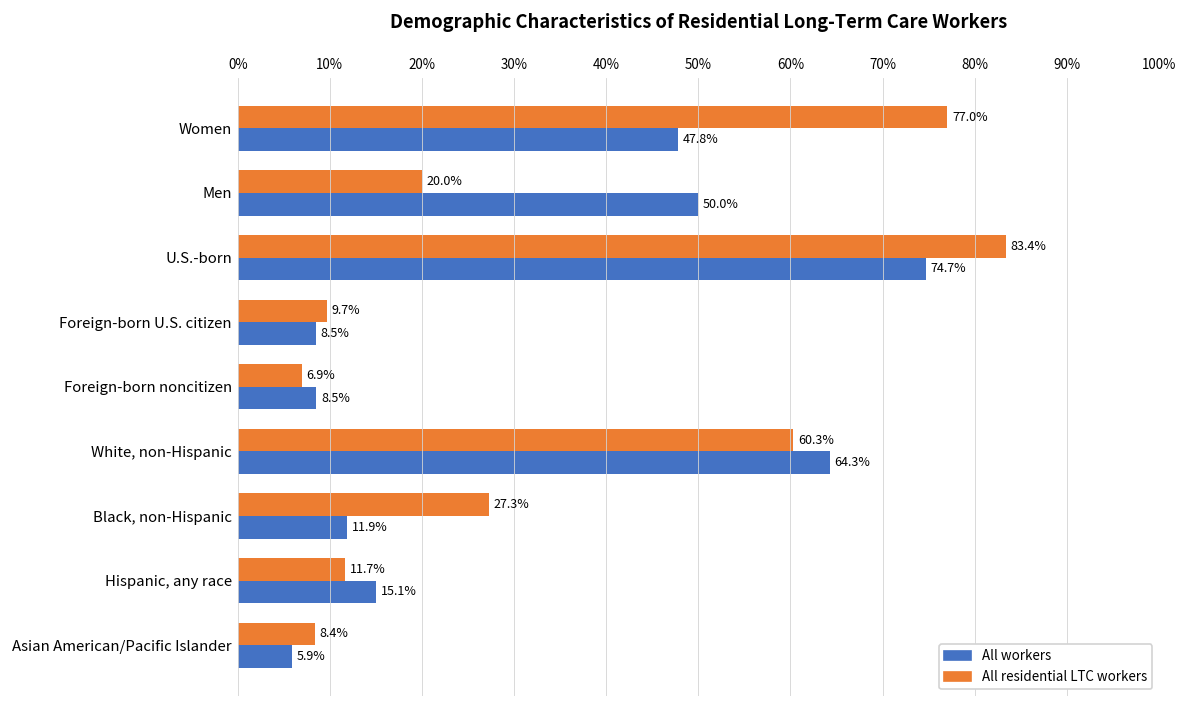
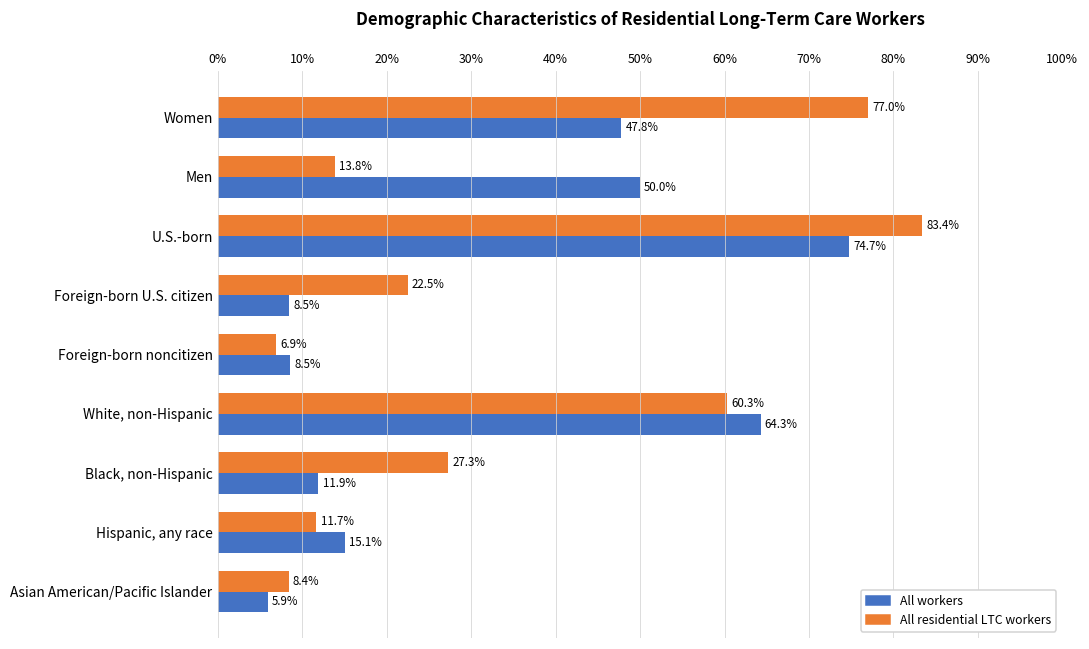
  {
    "All workers": {
      "Women": "47.8%",
      "Men": "50.0%",
      "U.S.-born": "74.7%",
      "Foreign-born U.S. citizen": "8.5%",
      "Foreign-born noncitizen": "8.5%",
      "White, non-Hispanic": "64.3%",
      "Black, non-Hispanic": "11.9%",
      "Hispanic, any race": "15.1%",
      "Asian American/Pacific Islander": "5.9%"
    },
    "All residential LTC workers": {
      "Women": "77.0%",
-     "Men": "20.0%",
+     "Men": "13.8%",
      "U.S.-born": "83.4%",
-     "Foreign-born U.S. citizen": "9.7%",
+     "Foreign-born U.S. citizen": "22.5%",
      "Foreign-born noncitizen": "6.9%",
      "White, non-Hispanic": "60.3%",
      "Black, non-Hispanic": "27.3%",
      "Hispanic, any race": "11.7%",
      "Asian American/Pacific Islander": "8.4%"
    }
  }
